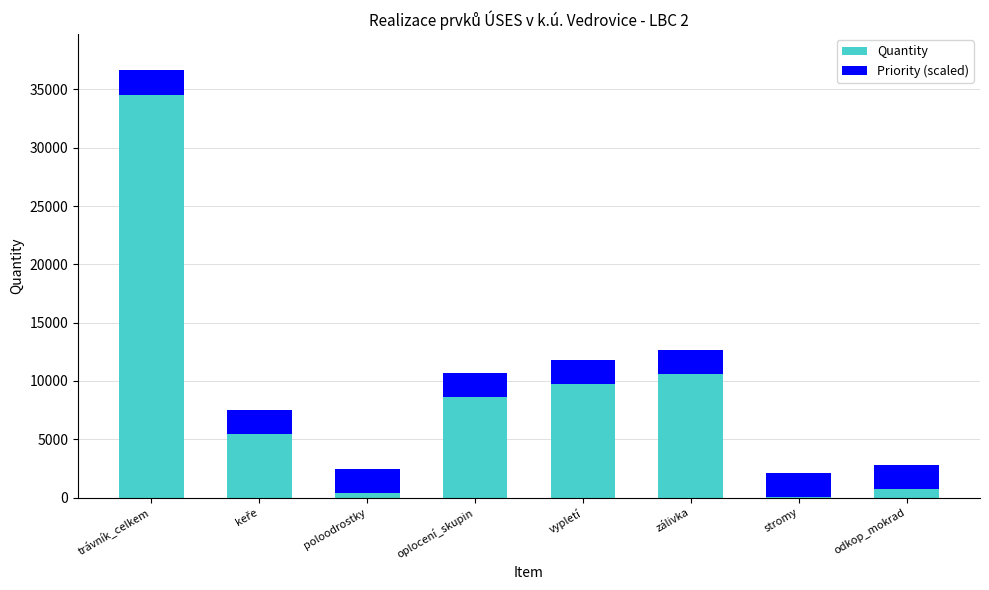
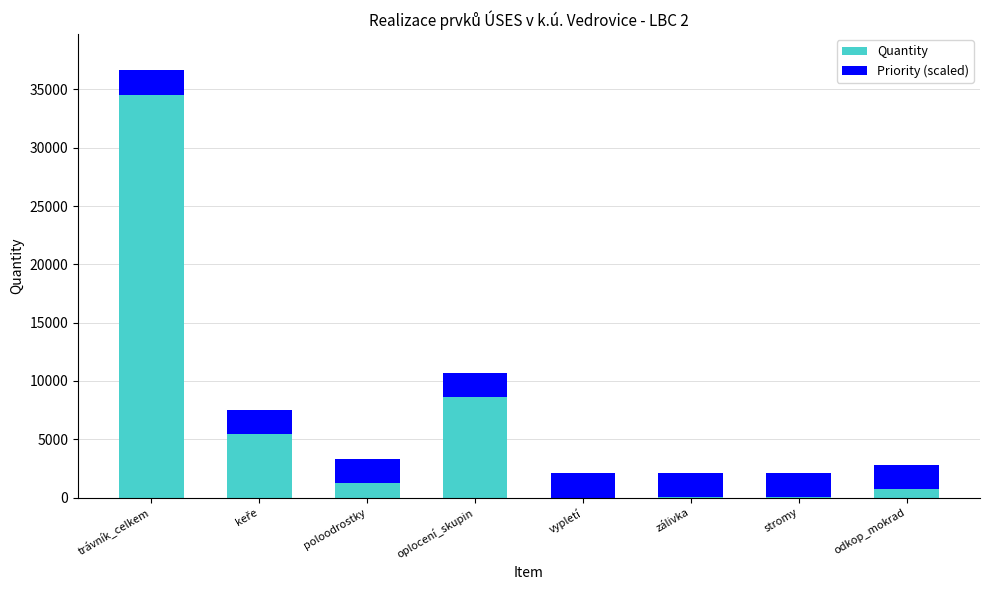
  {
    "Quantity": {
      "trávník_celkem": 34600,
      "keře": 5400,
-     "poloodrostky": 400,
+     "poloodrostky": 1300,
      "oplocení_skupin": 8600,
-     "vypletí": 9800,
-     "zálivka": 10600,
+     "vypletí": 0,
+     "zálivka": 0,
      "odkop_mokrad": 800
    },
    "Priority (scaled)": {
      "trávník_celkem": 2100,
      "keře": 2100,
      "poloodrostky": 2100,
      "oplocení_skupin": 2100,
      "vypletí": 2100,
      "zálivka": 2100,
      "stromy": 2100,
      "odkop_mokrad": 2100
    }
  }
